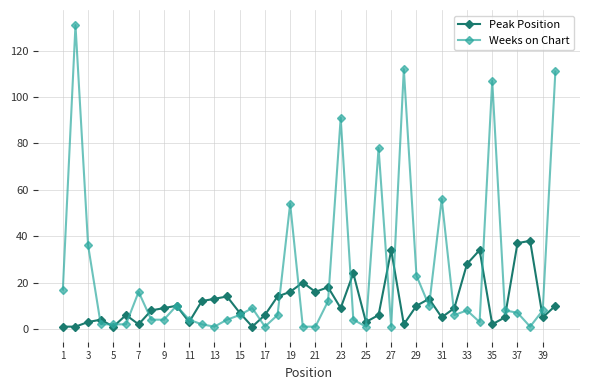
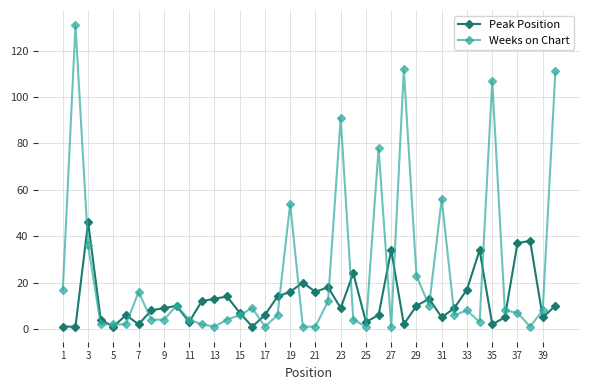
  {
    "Peak Position": {
      "1": 1,
-     "3": 3,
+     "3": 46,
      "7": 2,
      "9": 9,
      "13": 13,
      "17": 6,
      "19": 16,
      "21": 16,
      "23": 9,
      "25": 3,
      "27": 34,
      "29": 10,
      "31": 5,
-     "33": 28,
+     "33": 17,
      "35": 2,
      "37": 37,
      "39": 5
    },
    "Weeks on Chart": {
      "1": 17,
      "3": 36,
      "7": 16,
      "9": 4,
      "13": 1,
      "17": 1,
      "19": 54,
      "21": 1,
      "23": 91,
      "25": 1,
      "27": 1,
      "29": 23,
      "31": 56,
      "33": 8,
      "35": 107,
      "37": 7,
      "39": 8
    }
  }
